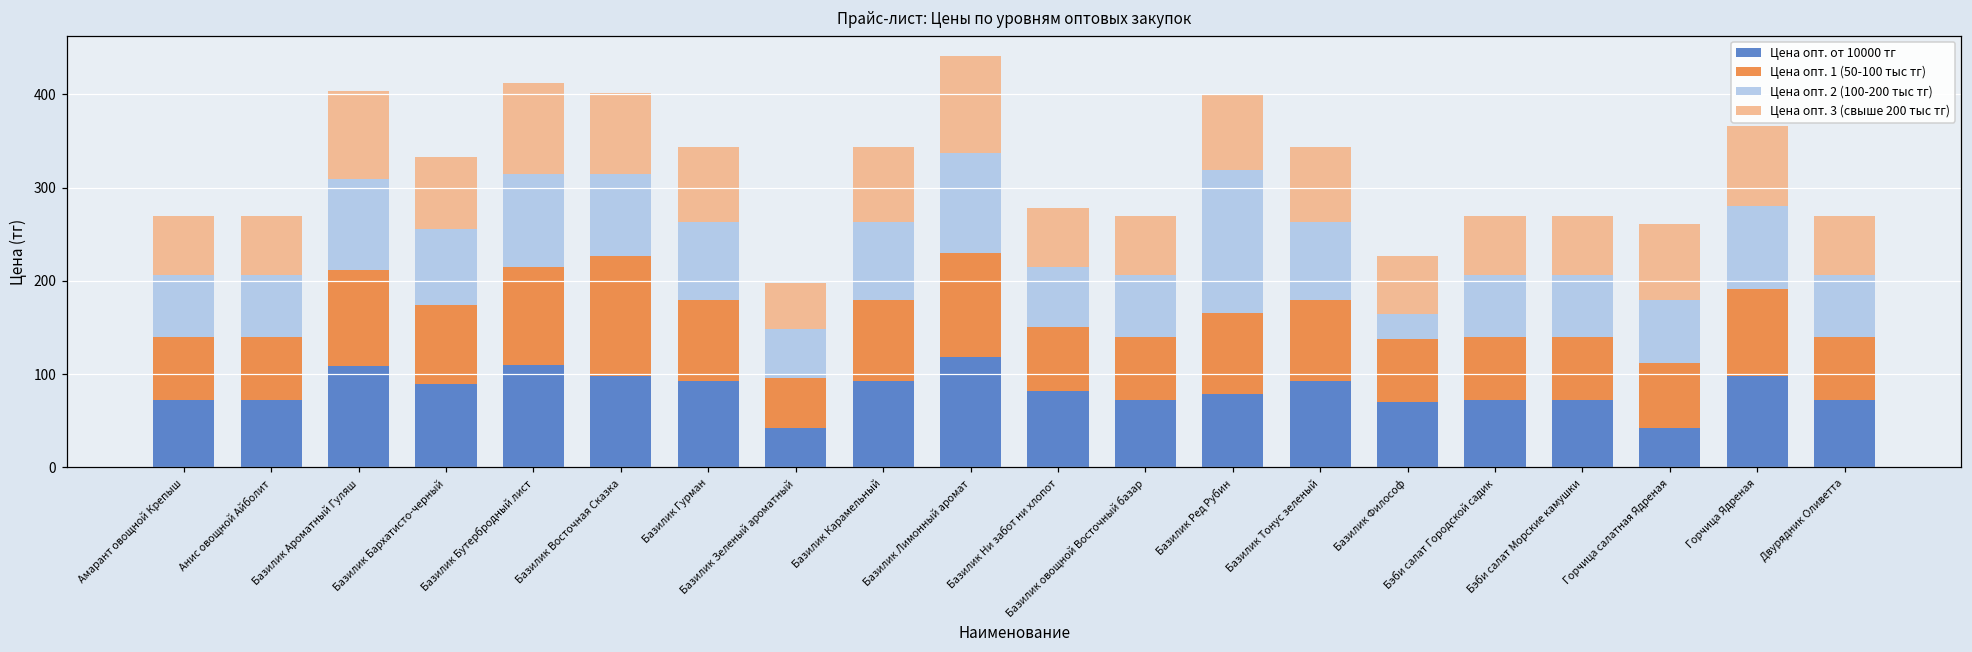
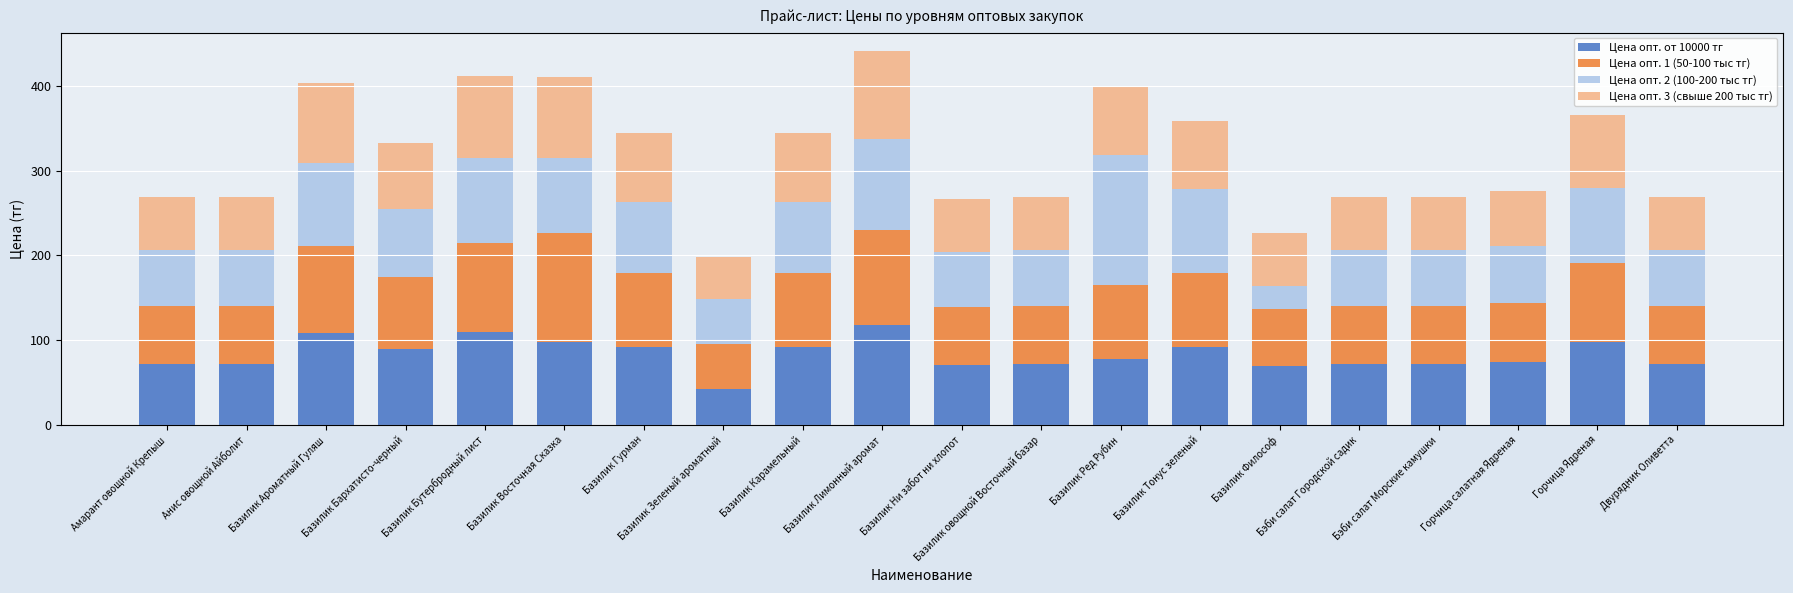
  {
    "Цена опт. от 10000 тг": {
      "Амарант овощной Крепыш": 70,
      "Анис овощной Айболит": 70,
      "Базилик Ароматный Гуляш": 110,
      "Базилик Бархатисто-черный": 90,
      "Базилик Бутербродный лист": 110,
      "Базилик Восточная Сказка": 100,
      "Базилик Гурман": 90,
      "Базилик Зеленый ароматный": 40,
      "Базилик Карамельный": 90,
      "Базилик Лимонный аромат": 120,
-     "Базилик Ни забот ни хлопот": 80,
+     "Базилик Ни забот ни хлопот": 70,
      "Базилик овощной Восточный базар": 70,
      "Базилик Ред Рубин": 80,
      "Базилик Тонус зеленый": 90,
      "Базилик Философ": 70,
      "Бэби салат Городской садик": 70,
      "Бэби салат Морские камушки": 70,
-     "Горчица салатная Ядреная": 40,
+     "Горчица салатная Ядреная": 70,
      "Горчица Ядреная": 100,
      "Двурядник Оливетта": 70
    },
    "Цена опт. 1 (50-100 тыс тг)": {
      "Амарант овощной Крепыш": 70,
      "Анис овощной Айболит": 70,
      "Базилик Ароматный Гуляш": 100,
      "Базилик Бархатисто-черный": 90,
      "Базилик Бутербродный лист": 110,
      "Базилик Восточная Сказка": 130,
      "Базилик Гурман": 90,
      "Базилик Зеленый ароматный": 50,
      "Базилик Карамельный": 90,
      "Базилик Лимонный аромат": 110,
      "Базилик Ни забот ни хлопот": 70,
      "Базилик овощной Восточный базар": 70,
      "Базилик Ред Рубин": 90,
      "Базилик Тонус зеленый": 90,
      "Базилик Философ": 70,
      "Бэби салат Городской садик": 70,
      "Бэби салат Морские камушки": 70,
      "Горчица салатная Ядреная": 70,
      "Горчица Ядреная": 90,
      "Двурядник Оливетта": 70
    },
    "Цена опт. 2 (100-200 тыс тг)": {
      "Амарант овощной Крепыш": 70,
      "Анис овощной Айболит": 70,
      "Базилик Ароматный Гуляш": 100,
      "Базилик Бархатисто-черный": 80,
      "Базилик Бутербродный лист": 100,
      "Базилик Восточная Сказка": 90,
      "Базилик Гурман": 80,
      "Базилик Зеленый ароматный": 50,
      "Базилик Карамельный": 80,
      "Базилик Лимонный аромат": 110,
      "Базилик Ни забот ни хлопот": 70,
      "Базилик овощной Восточный базар": 70,
      "Базилик Ред Рубин": 150,
-     "Базилик Тонус зеленый": 80,
+     "Базилик Тонус зеленый": 100,
      "Базилик Философ": 30,
      "Бэби салат Городской садик": 70,
      "Бэби салат Морские камушки": 70,
      "Горчица салатная Ядреная": 70,
      "Горчица Ядреная": 90,
      "Двурядник Оливетта": 70
    },
    "Цена опт. 3 (свыше 200 тыс тг)": {
      "Амарант овощной Крепыш": 60,
      "Анис овощной Айболит": 60,
      "Базилик Ароматный Гуляш": 100,
      "Базилик Бархатисто-черный": 80,
      "Базилик Бутербродный лист": 100,
-     "Базилик Восточная Сказка": 90,
+     "Базилик Восточная Сказка": 100,
      "Базилик Гурман": 80,
      "Базилик Зеленый ароматный": 50,
      "Базилик Карамельный": 80,
      "Базилик Лимонный аромат": 100,
      "Базилик Ни забот ни хлопот": 60,
      "Базилик овощной Восточный базар": 60,
      "Базилик Ред Рубин": 80,
      "Базилик Тонус зеленый": 80,
      "Базилик Философ": 60,
      "Бэби салат Городской садик": 60,
      "Бэби салат Морские камушки": 60,
-     "Горчица салатная Ядреная": 80,
+     "Горчица салатная Ядреная": 70,
      "Горчица Ядреная": 90,
      "Двурядник Оливетта": 60
    }
  }
